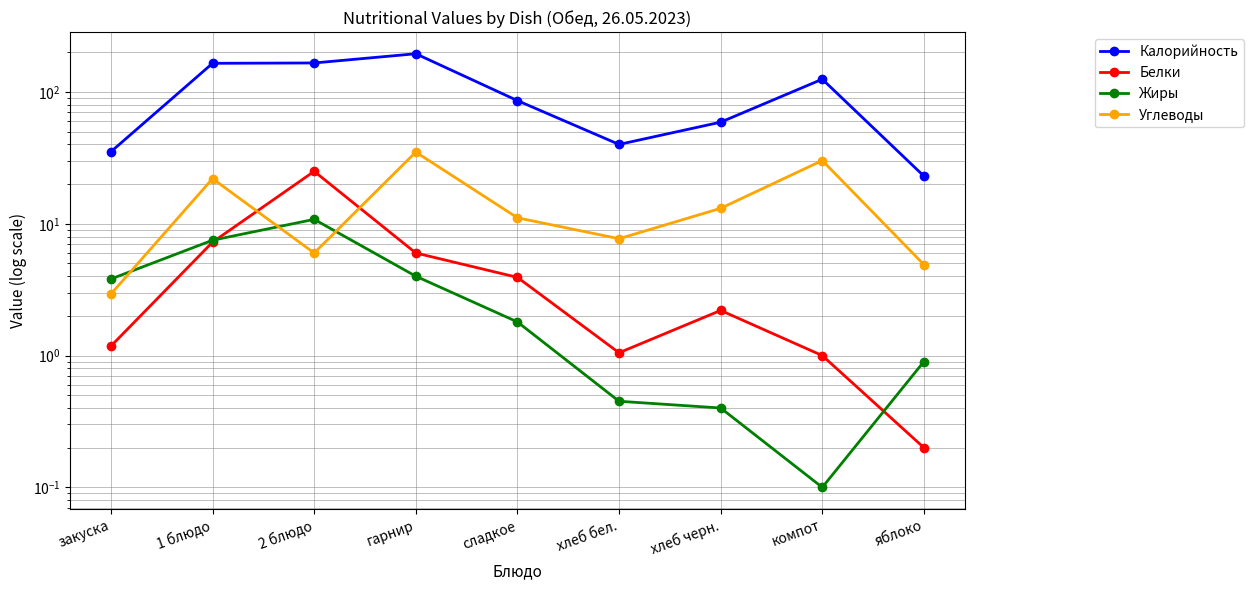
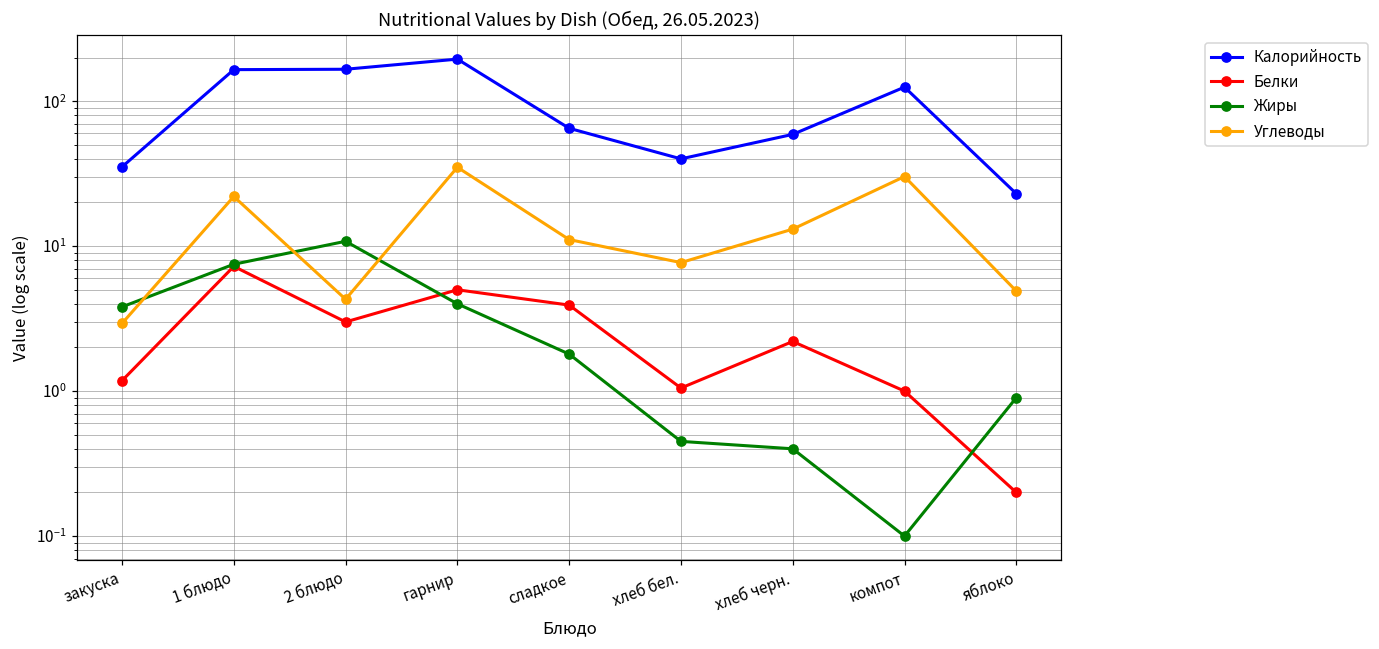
  {
    "Калорийность": {
      "закуска": 35,
      "1 блюдо": 170,
      "2 блюдо": 170,
      "гарнир": 200,
-     "сладкое": 90,
+     "сладкое": 70,
      "хлеб бел.": 40,
      "хлеб черн.": 60,
      "компот": 130,
      "яблоко": 23
    },
    "Белки": {
      "закуска": 1.2,
-     "2 блюдо": 25,
-     "гарнир": 6,
+     "2 блюдо": 3,
+     "гарнир": 5,
      "сладкое": 4,
      "хлеб бел.": 1.1,
      "хлеб черн.": 2.2,
      "компот": 1,
      "яблоко": 0.20
    },
    "Жиры": {
      "закуска": 3.8,
      "2 блюдо": 11,
      "гарнир": 4.0,
      "сладкое": 1.8,
      "хлеб бел.": 0.45,
      "хлеб черн.": 0.4,
      "компот": 0.1,
      "яблоко": 0.9
    },
    "Углеводы": {
      "закуска": 2.9,
      "1 блюдо": 22,
-     "2 блюдо": 6,
+     "2 блюдо": 4.3,
      "гарнир": 35,
      "сладкое": 11,
      "хлеб бел.": 8,
      "хлеб черн.": 13,
      "компот": 30,
      "яблоко": 4.9
    }
  }
